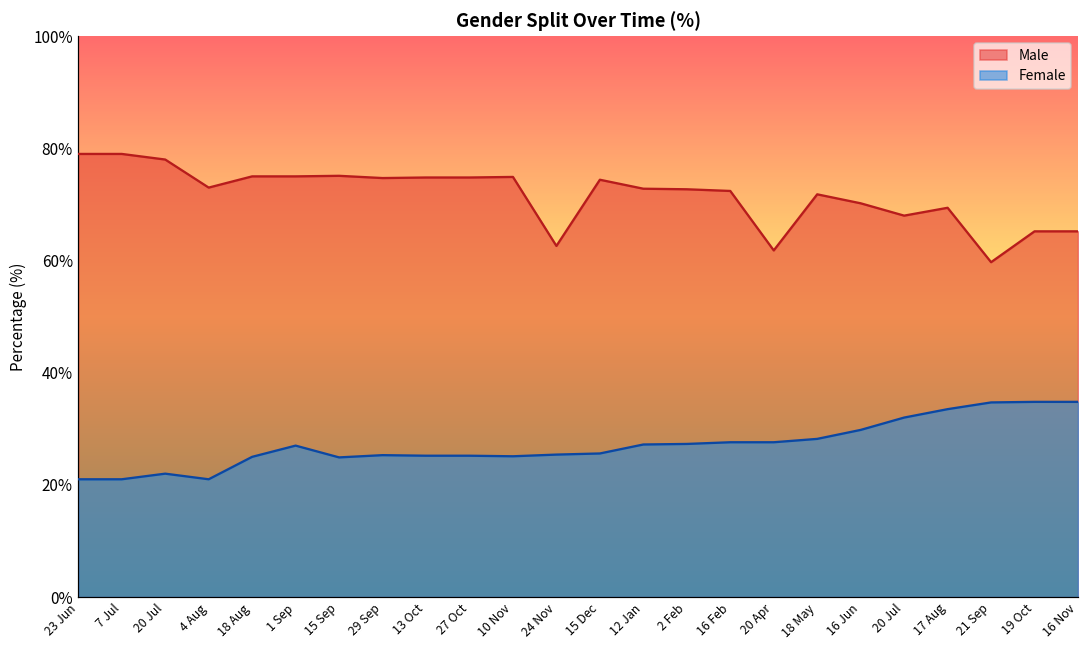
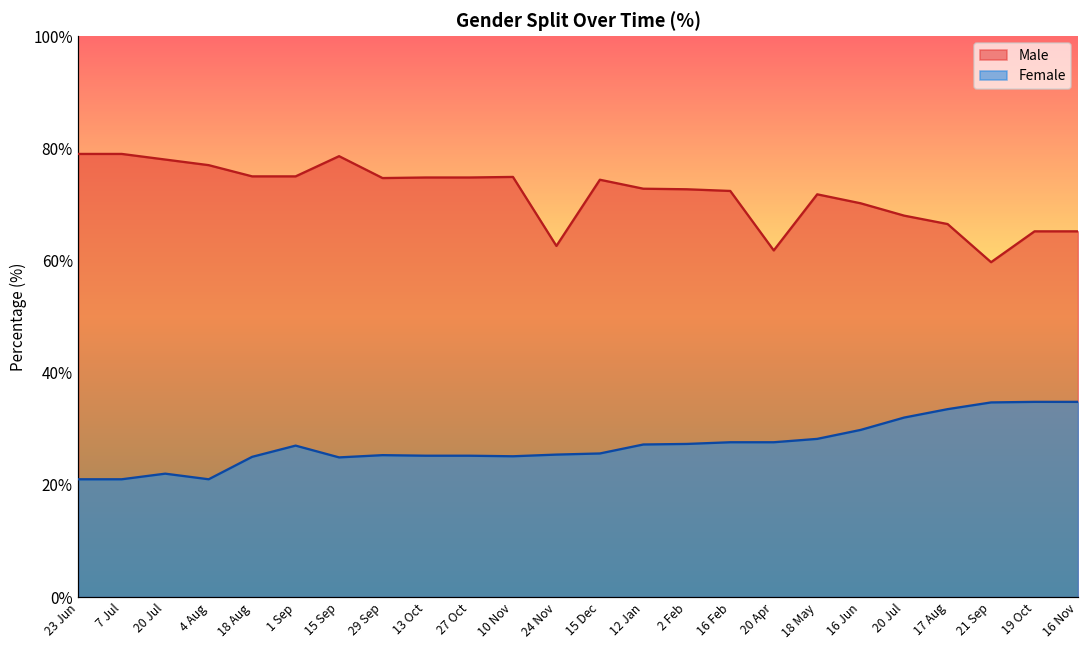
  {
    "Male": {
      "23 Jun": "79%",
      "7 Jul": "79%",
-     "4 Aug": "73%",
+     "4 Aug": "77%",
      "18 Aug": "75%",
      "1 Sep": "75%",
-     "15 Sep": "75%",
+     "15 Sep": "79%",
      "29 Sep": "75%",
      "13 Oct": "75%",
      "27 Oct": "75%",
      "10 Nov": "75%",
      "24 Nov": "63%",
      "15 Dec": "74%",
      "12 Jan": "73%",
      "2 Feb": "73%",
      "16 Feb": "72%",
      "20 Apr": "62%",
      "18 May": "72%",
      "16 Jun": "70%",
-     "17 Aug": "69%",
+     "17 Aug": "67%",
      "21 Sep": "60%",
      "19 Oct": "65%",
      "16 Nov": "65%"
    },
    "Female": {
      "23 Jun": "21%",
      "7 Jul": "21%",
      "4 Aug": "21%",
      "18 Aug": "25%",
      "1 Sep": "27%",
      "15 Sep": "25%",
      "29 Sep": "25%",
      "13 Oct": "25%",
      "27 Oct": "25%",
      "10 Nov": "25%",
      "24 Nov": "25%",
      "15 Dec": "26%",
      "12 Jan": "27%",
      "2 Feb": "27%",
      "16 Feb": "28%",
      "20 Apr": "28%",
      "18 May": "28%",
      "16 Jun": "30%",
      "17 Aug": "34%",
      "21 Sep": "35%",
      "19 Oct": "35%",
      "16 Nov": "35%"
    }
  }
